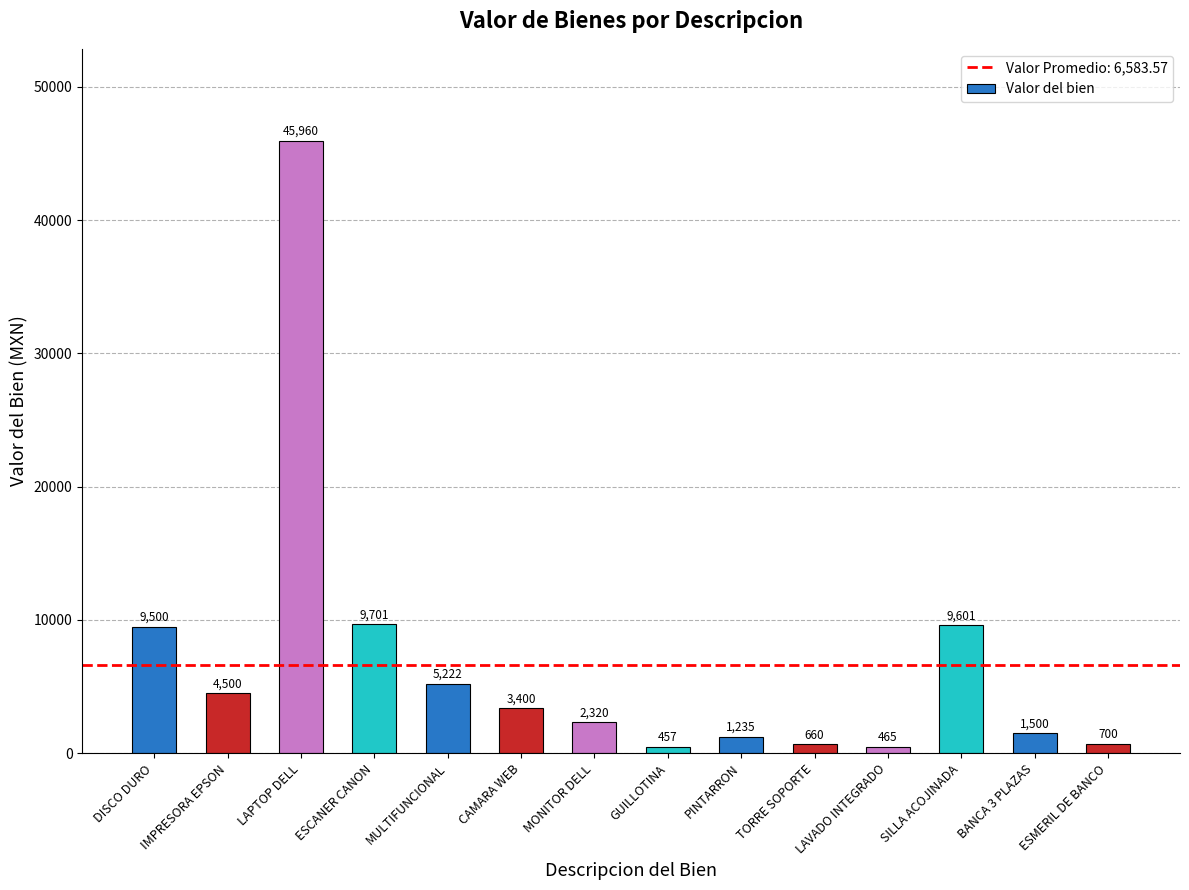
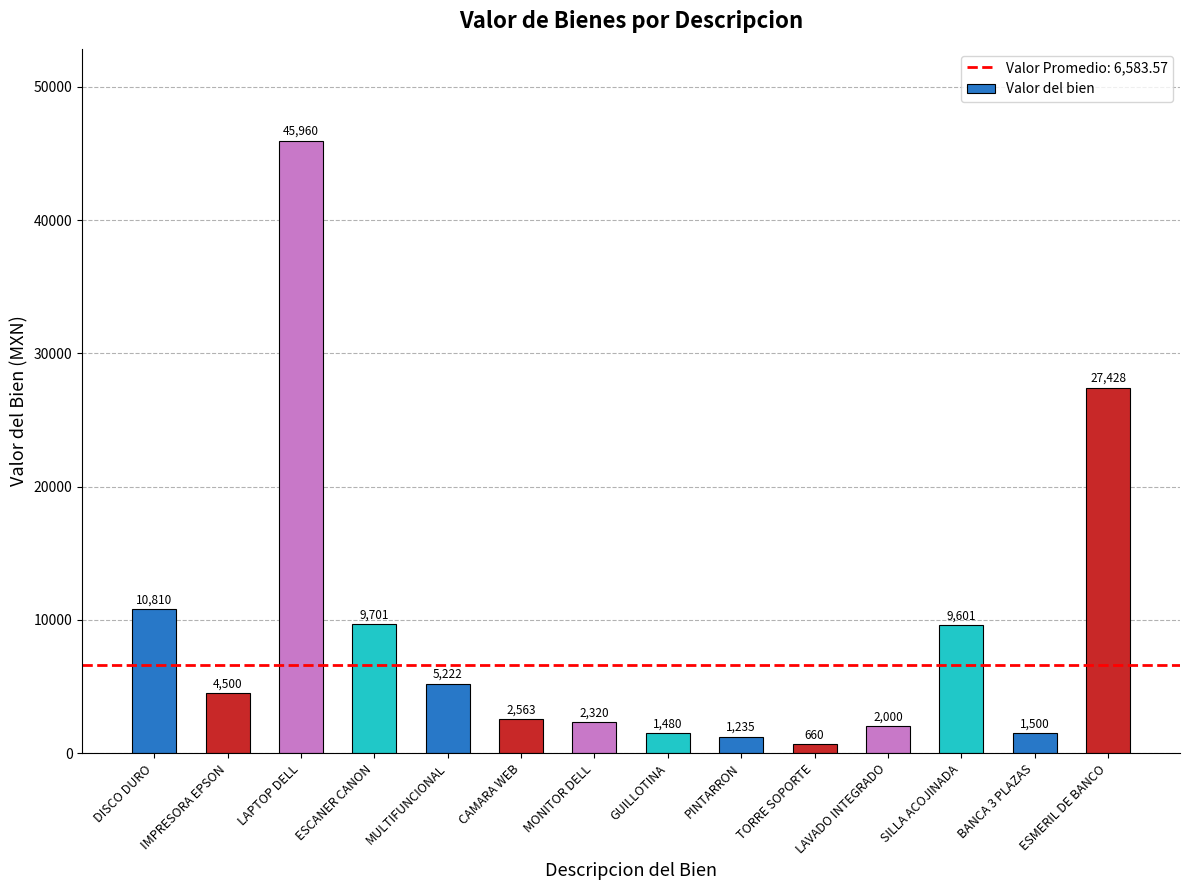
  {
-   "DISCO DURO": "9,500",
+   "DISCO DURO": "10,810",
    "IMPRESORA EPSON": "4,500",
    "LAPTOP DELL": "45,960",
    "ESCANER CANON": "9,701",
    "MULTIFUNCIONAL": "5,222",
-   "CAMARA WEB": "3,400",
+   "CAMARA WEB": "2,563",
    "MONITOR DELL": "2,320",
-   "GUILLOTINA": "457",
+   "GUILLOTINA": "1,480",
    "PINTARRON": "1,235",
    "TORRE SOPORTE": "660",
-   "LAVADO INTEGRADO": "465",
+   "LAVADO INTEGRADO": "2,000",
    "SILLA ACOJINADA": "9,601",
    "BANCA 3 PLAZAS": "1,500",
-   "ESMERIL DE BANCO": "700"
+   "ESMERIL DE BANCO": "27,428"
  }
